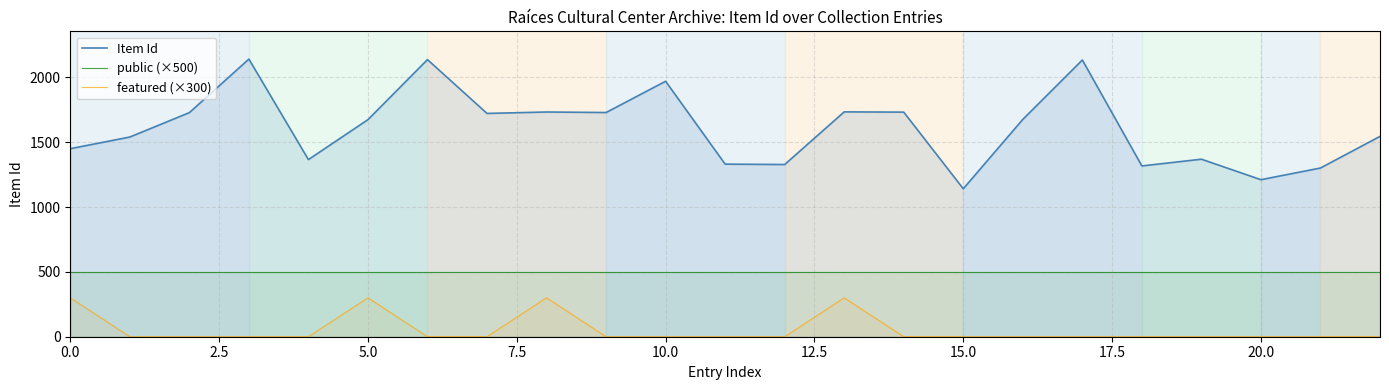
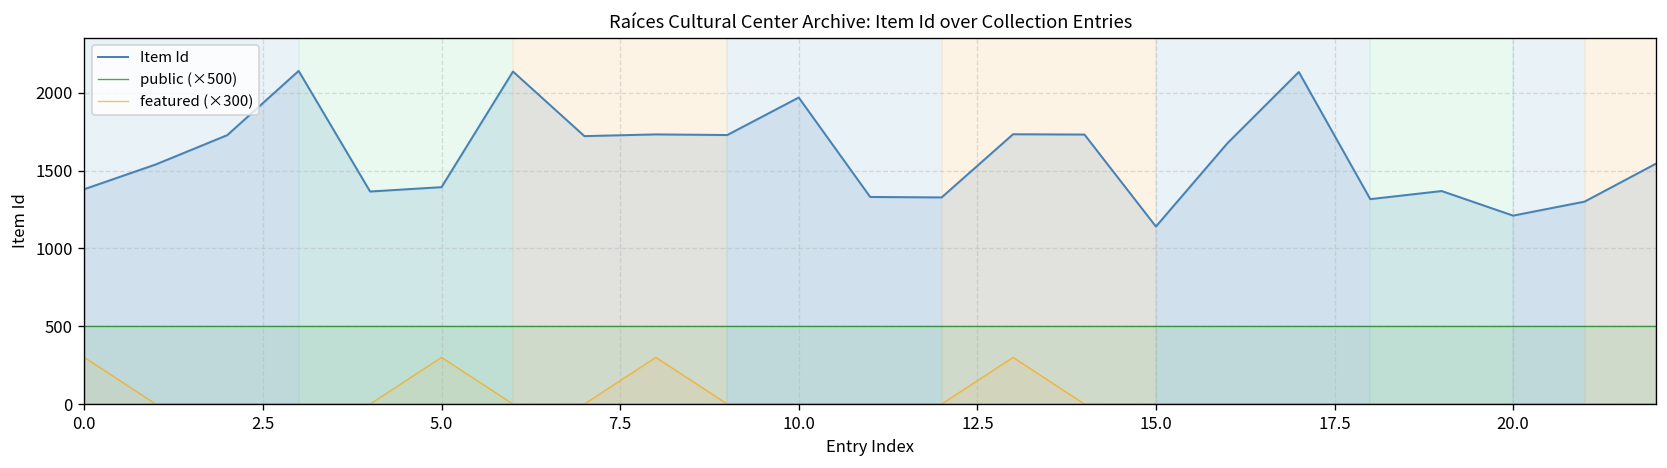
  {
    "Item Id": {
-     "0.0": 1450,
-     "5.0": 1670,
+     "0.0": 1380,
+     "5.0": 1390,
      "10.0": 1970,
      "15.0": 1140,
      "20.0": 1210
    },
    "public (×500)": {
      "0.0": 500,
      "5.0": 500,
      "10.0": 500,
      "15.0": 500,
      "20.0": 500
    },
    "featured (×300)": {
      "0.0": 300,
      "5.0": 300,
      "10.0": 0,
      "15.0": 0,
      "20.0": 0
    }
  }
